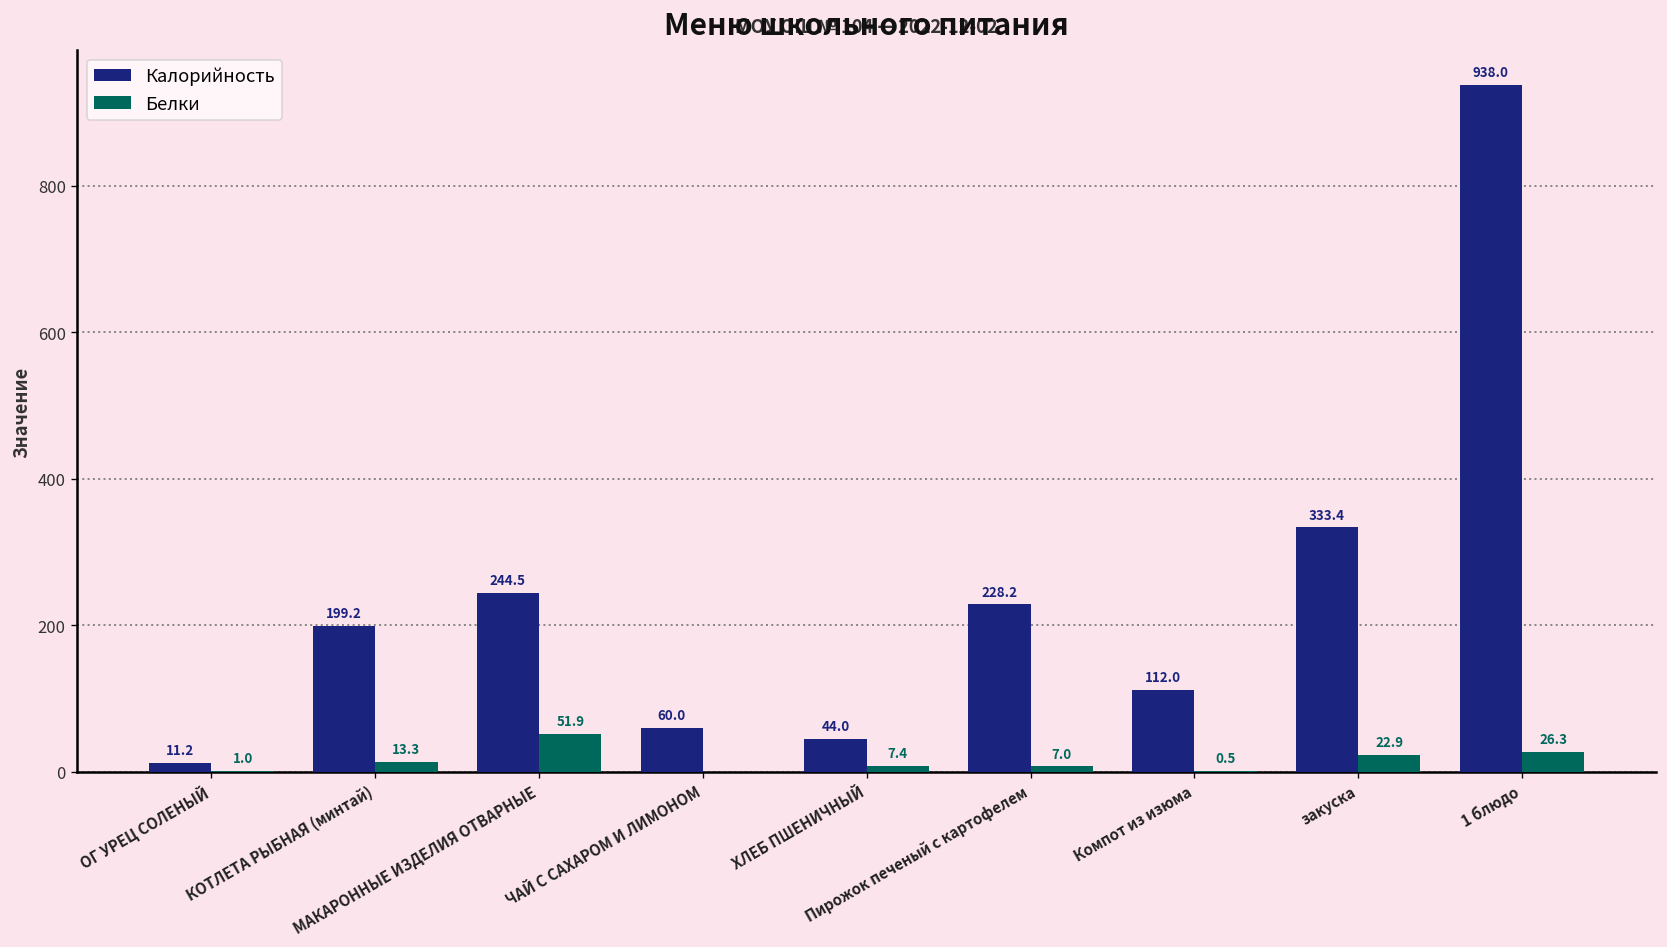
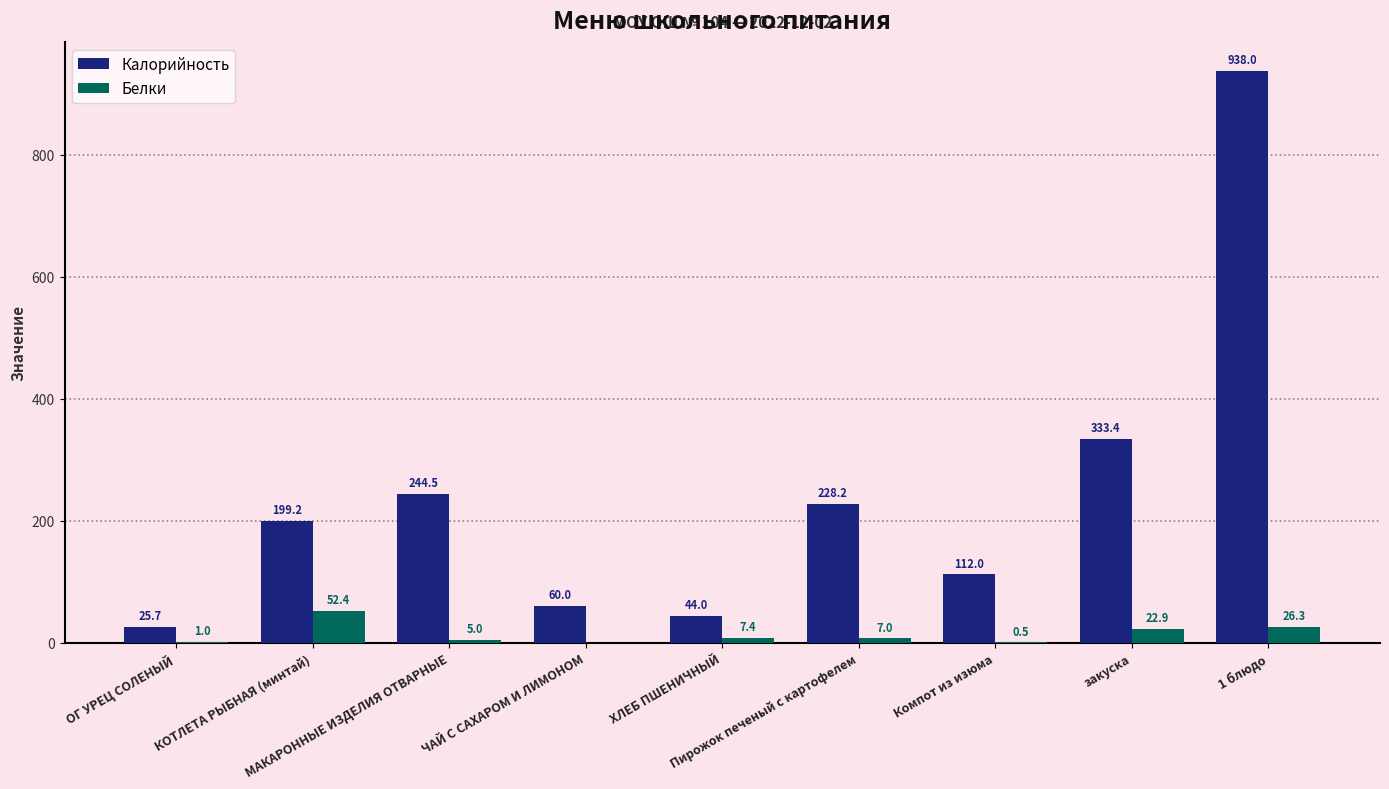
  {
    "Калорийность": {
-     "ОГ УРЕЦ СОЛЕНЫЙ": 11.2,
+     "ОГ УРЕЦ СОЛЕНЫЙ": 25.7,
      "КОТЛЕТА РЫБНАЯ (минтай)": 199.2,
      "МАКАРОННЫЕ ИЗДЕЛИЯ ОТВАРНЫЕ": 244.5,
      "ЧАЙ С САХАРОМ И ЛИМОНОМ": 60.0,
      "ХЛЕБ ПШЕНИЧНЫЙ": 44.0,
      "Пирожок печеный с картофелем": 228.2,
      "Компот из изюма": 112.0,
      "закуска": 333.4,
      "1 блюдо": 938.0
    },
    "Белки": {
      "ОГ УРЕЦ СОЛЕНЫЙ": 1.0,
-     "КОТЛЕТА РЫБНАЯ (минтай)": 13.3,
-     "МАКАРОННЫЕ ИЗДЕЛИЯ ОТВАРНЫЕ": 51.9,
+     "КОТЛЕТА РЫБНАЯ (минтай)": 52.4,
+     "МАКАРОННЫЕ ИЗДЕЛИЯ ОТВАРНЫЕ": 5.0,
      "ХЛЕБ ПШЕНИЧНЫЙ": 7.4,
      "Пирожок печеный с картофелем": 7.0,
      "Компот из изюма": 0.5,
      "закуска": 22.9,
      "1 блюдо": 26.3
    }
  }
